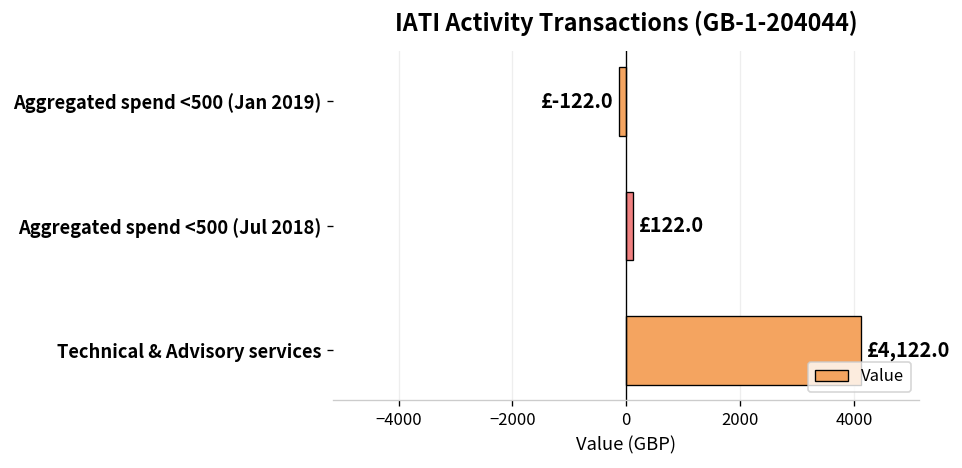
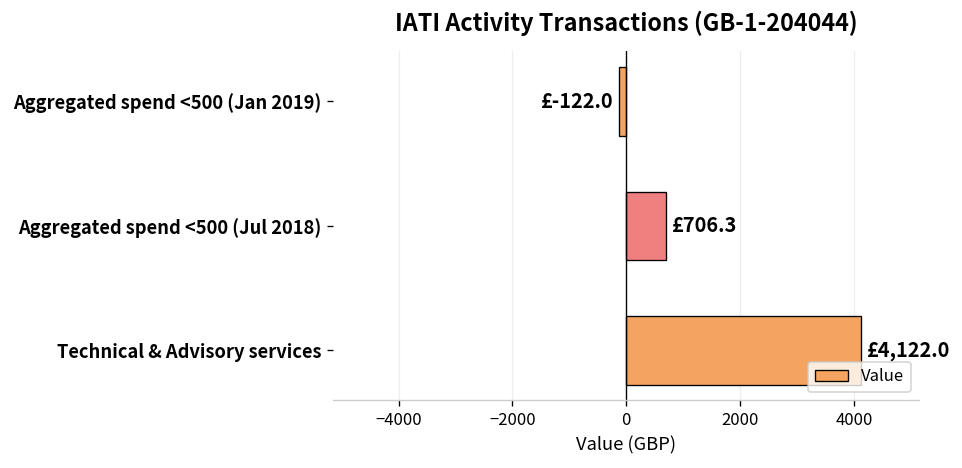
  {
    "Aggregated spend <500 (Jan 2019)": "£-122.0",
-   "Aggregated spend <500 (Jul 2018)": "£122.0",
+   "Aggregated spend <500 (Jul 2018)": "£706.3",
    "Technical & Advisory services": "£4,122.0"
  }
